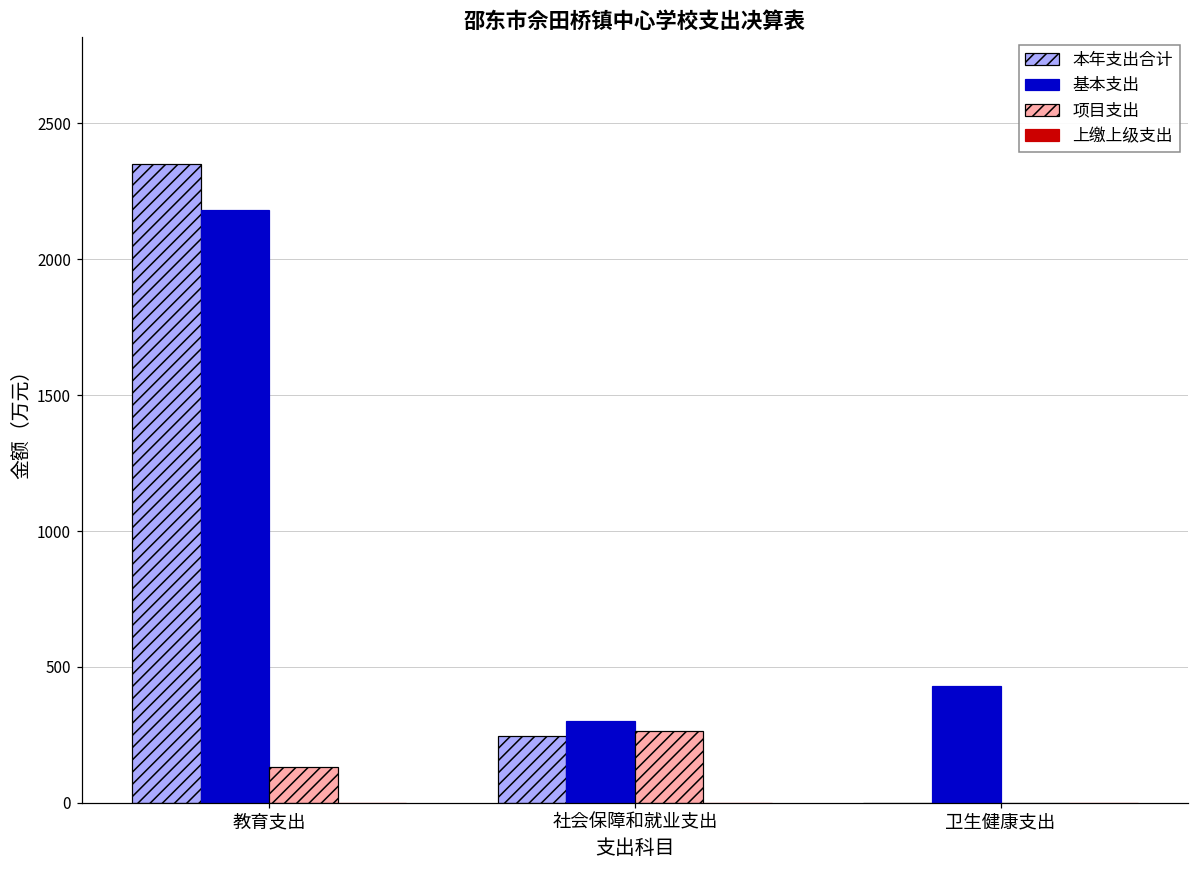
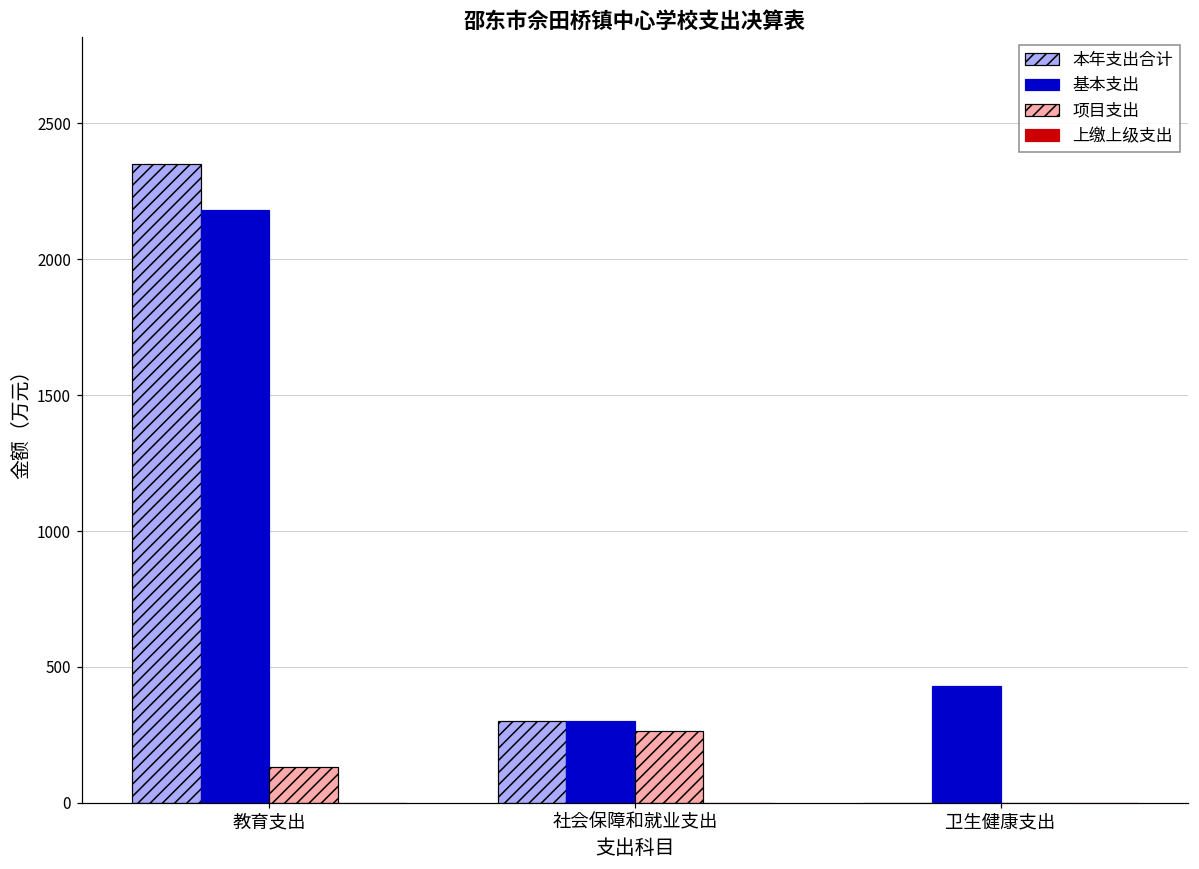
  {
    "本年支出合计": {
      "教育支出": 2350,
-     "社会保障和就业支出": 240
+     "社会保障和就业支出": 300
    },
    "基本支出": {
      "教育支出": 2180,
      "社会保障和就业支出": 300,
      "卫生健康支出": 430
    },
    "项目支出": {
      "教育支出": 130,
      "社会保障和就业支出": 260,
      "卫生健康支出": 0
    },
    "上缴上级支出": {
      "教育支出": 0,
      "社会保障和就业支出": 0,
      "卫生健康支出": 0
    }
  }
